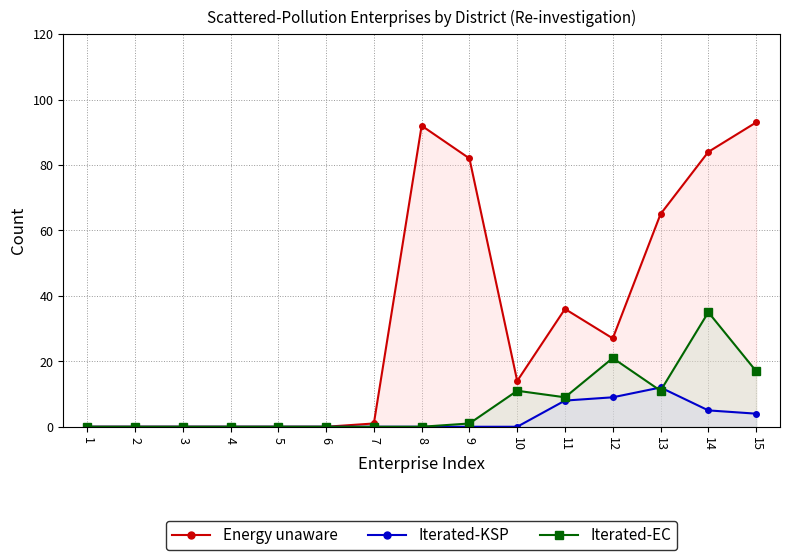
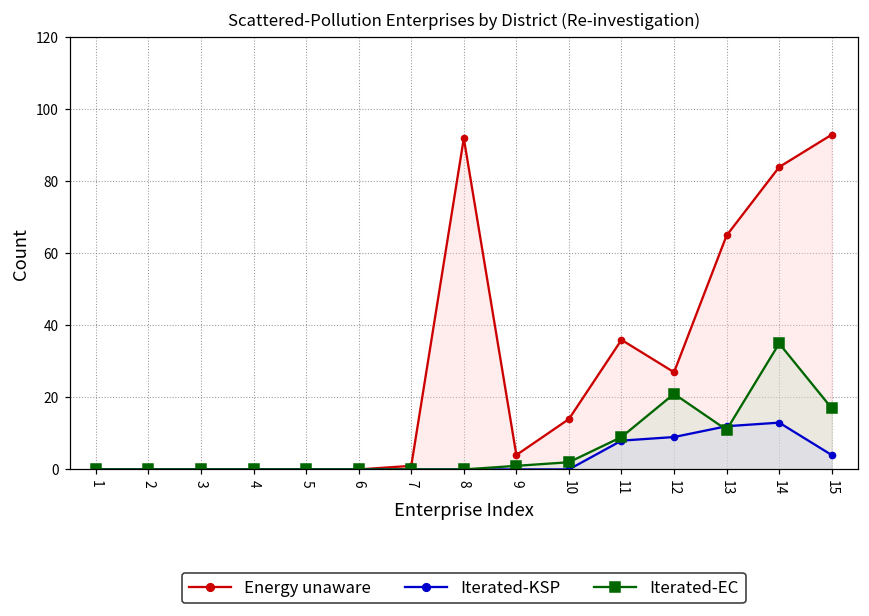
  {
    "Energy unaware": {
      "7": 1,
      "8": 92,
-     "9": 82,
+     "9": 4,
      "10": 14,
      "11": 36,
      "12": 27,
      "13": 65,
      "14": 84,
      "15": 93
    },
    "Iterated-KSP": {
      "9": 0,
      "10": 0,
      "11": 8,
      "12": 9,
      "13": 12,
-     "14": 5,
+     "14": 13,
      "15": 4
    },
    "Iterated-EC": {
      "9": 1,
-     "10": 11,
+     "10": 2,
      "11": 9,
      "12": 21,
      "13": 11,
      "14": 35,
      "15": 17
    }
  }
